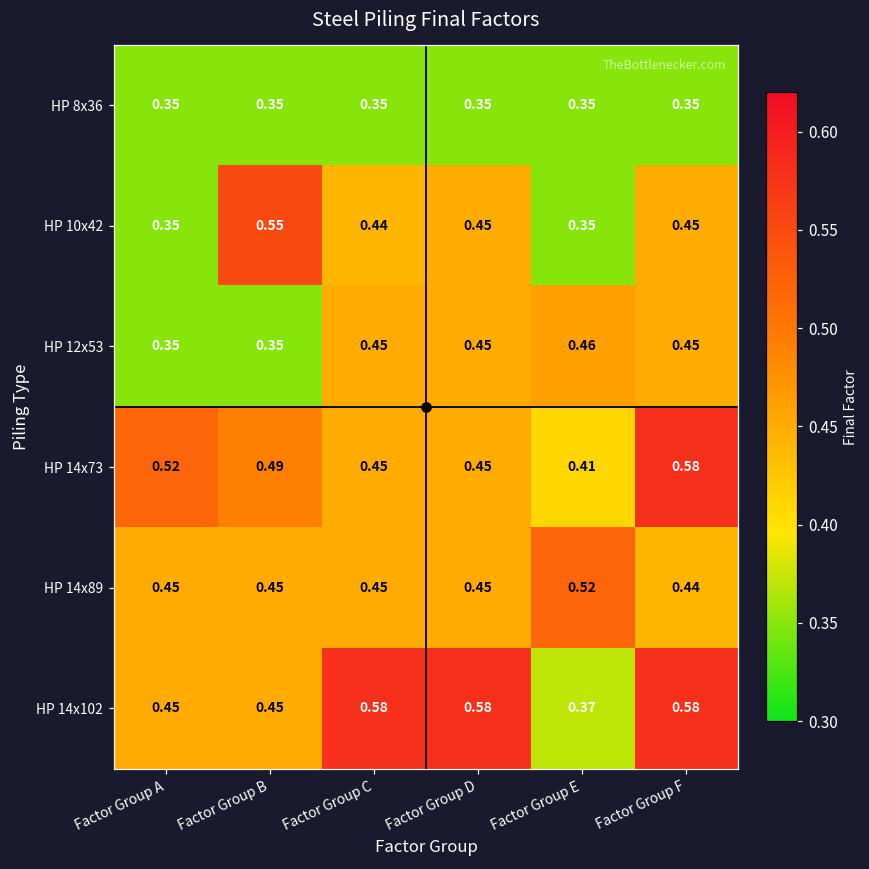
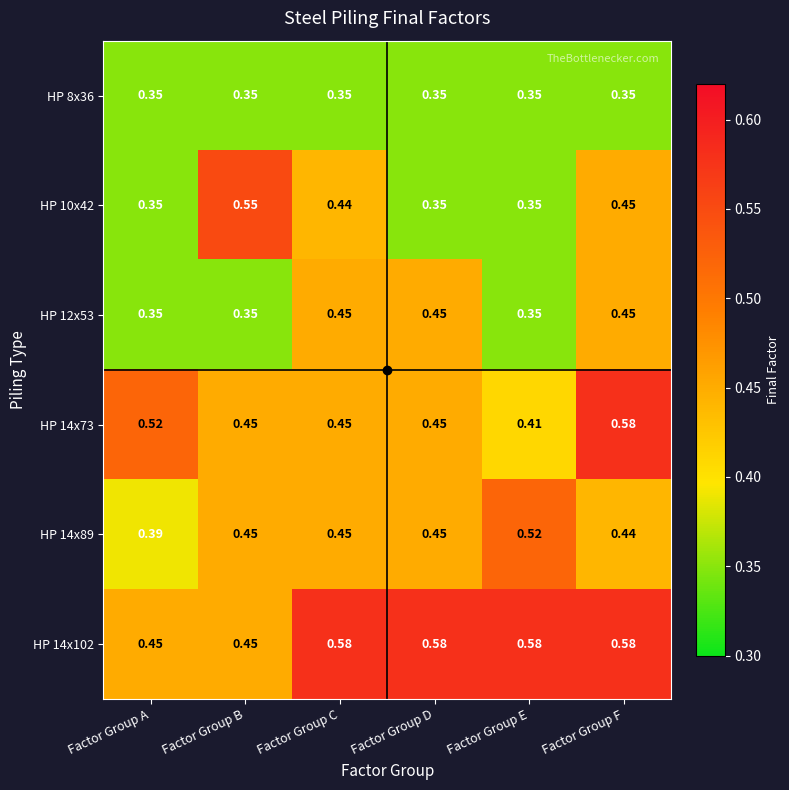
  {
    "HP 8x36": {
      "Factor Group A": 0.35,
      "Factor Group B": 0.35,
      "Factor Group C": 0.35,
      "Factor Group D": 0.35,
      "Factor Group E": 0.35
    },
    "HP 10x42": {
      "Factor Group A": 0.35,
      "Factor Group B": 0.55,
      "Factor Group C": 0.44,
-     "Factor Group D": 0.45,
+     "Factor Group D": 0.35,
      "Factor Group E": 0.35,
      "Factor Group F": 0.45
    },
    "HP 12x53": {
      "Factor Group A": 0.35,
      "Factor Group B": 0.35,
      "Factor Group C": 0.45,
      "Factor Group D": 0.45,
-     "Factor Group E": 0.46,
+     "Factor Group E": 0.35,
      "Factor Group F": 0.45
    },
    "HP 14x73": {
      "Factor Group A": 0.52,
-     "Factor Group B": 0.49,
+     "Factor Group B": 0.45,
      "Factor Group C": 0.45,
      "Factor Group D": 0.45,
      "Factor Group E": 0.41,
      "Factor Group F": 0.58
    },
    "HP 14x89": {
-     "Factor Group A": 0.45,
+     "Factor Group A": 0.39,
      "Factor Group B": 0.45,
      "Factor Group C": 0.45,
      "Factor Group D": 0.45,
      "Factor Group E": 0.52,
      "Factor Group F": 0.44
    },
    "HP 14x102": {
      "Factor Group A": 0.45,
      "Factor Group B": 0.45,
      "Factor Group C": 0.58,
      "Factor Group D": 0.58,
-     "Factor Group E": 0.37,
+     "Factor Group E": 0.58,
      "Factor Group F": 0.58
    }
  }
